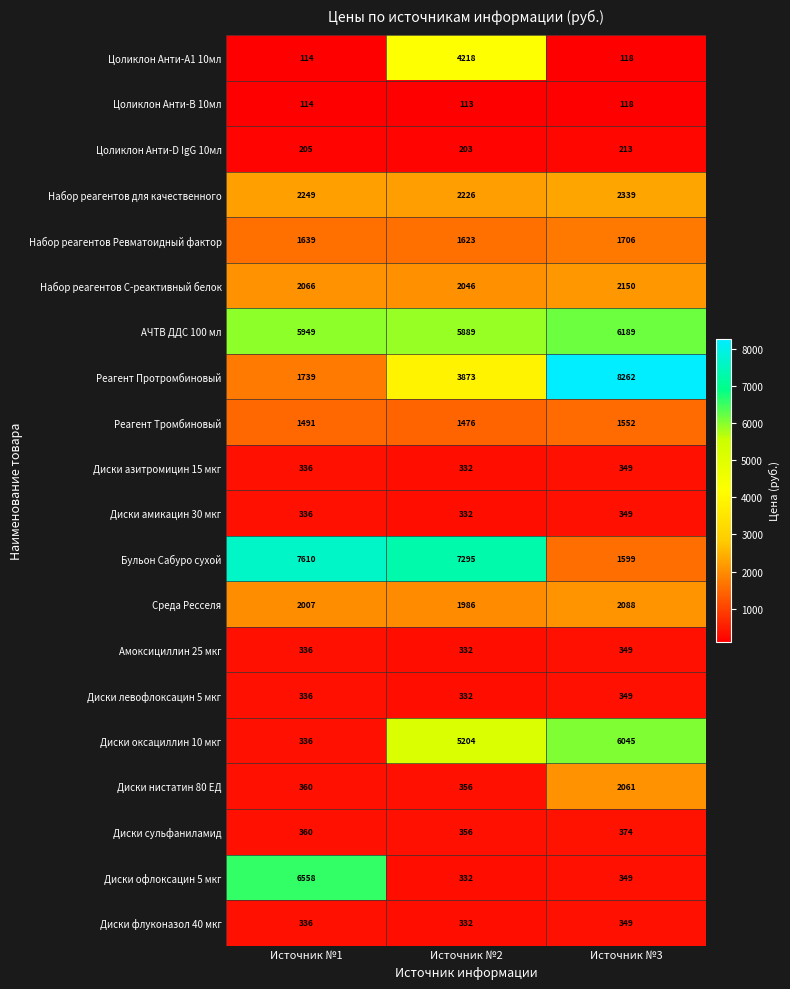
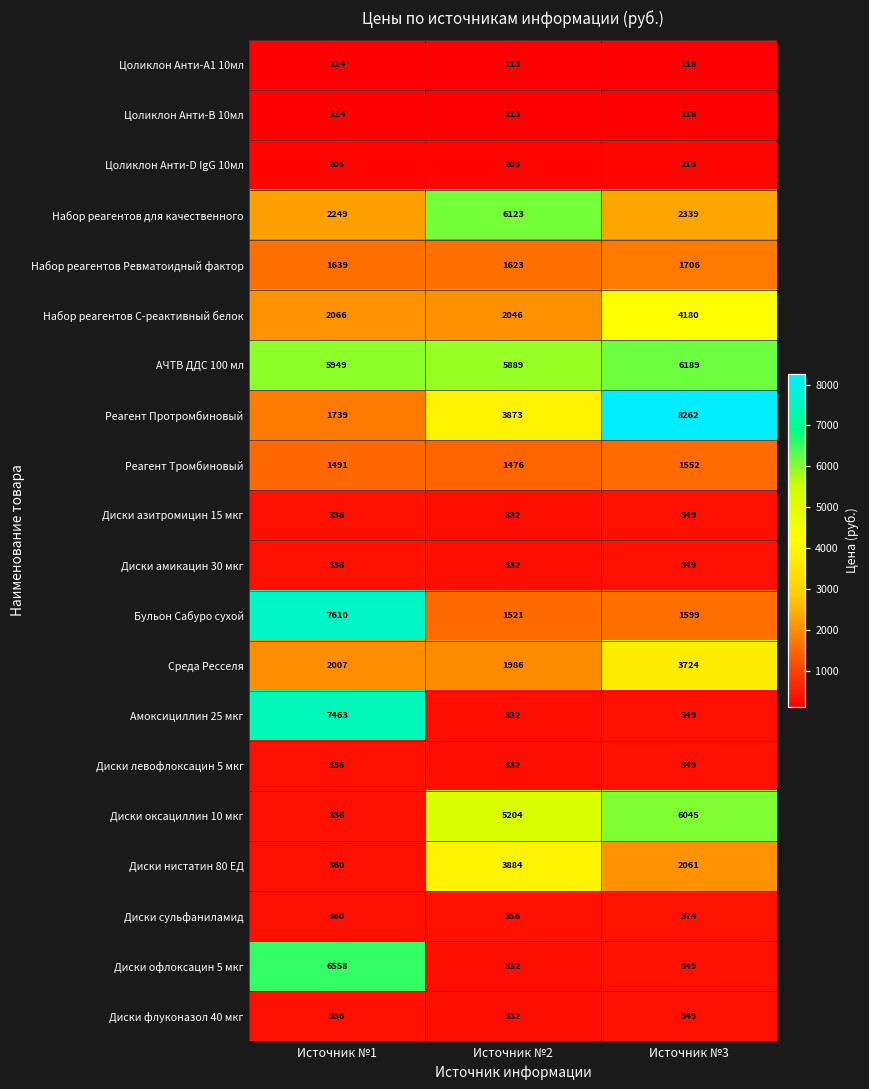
  {
    "Цоликлон Анти-А1 10мл": {
      "Источник №1": 114,
-     "Источник №2": 4218,
+     "Источник №2": 113,
      "Источник №3": 118
    },
    "Цоликлон Анти-B 10мл": {
      "Источник №1": 114,
      "Источник №2": 113,
      "Источник №3": 118
    },
    "Цоликлон Анти-D IgG 10мл": {
      "Источник №1": 205,
      "Источник №2": 203,
      "Источник №3": 213
    },
    "Набор реагентов для качественного": {
      "Источник №1": 2249,
-     "Источник №2": 2226,
+     "Источник №2": 6123,
      "Источник №3": 2339
    },
    "Набор реагентов Ревматоидный фактор": {
      "Источник №1": 1639,
      "Источник №2": 1623,
      "Источник №3": 1706
    },
    "Набор реагентов С-реактивный белок": {
      "Источник №1": 2066,
      "Источник №2": 2046,
-     "Источник №3": 2150
+     "Источник №3": 4180
    },
    "АЧТВ ДДС 100 мл": {
      "Источник №1": 5949,
      "Источник №2": 5889,
      "Источник №3": 6189
    },
    "Реагент Протромбиновый": {
      "Источник №1": 1739,
      "Источник №2": 3873,
      "Источник №3": 8262
    },
    "Реагент Тромбиновый": {
      "Источник №1": 1491,
      "Источник №2": 1476,
      "Источник №3": 1552
    },
    "Диски азитромицин 15 мкг": {
      "Источник №1": 336,
      "Источник №2": 332,
      "Источник №3": 349
    },
    "Диски амикацин 30 мкг": {
      "Источник №1": 336,
      "Источник №2": 332,
      "Источник №3": 349
    },
    "Бульон Сабуро сухой": {
      "Источник №1": 7610,
-     "Источник №2": 7295,
+     "Источник №2": 1521,
      "Источник №3": 1599
    },
    "Среда Ресселя": {
      "Источник №1": 2007,
      "Источник №2": 1986,
-     "Источник №3": 2088
+     "Источник №3": 3724
    },
    "Амоксициллин 25 мкг": {
-     "Источник №1": 336,
+     "Источник №1": 7463,
      "Источник №2": 332,
      "Источник №3": 349
    },
    "Диски левофлоксацин 5 мкг": {
      "Источник №1": 336,
      "Источник №2": 332,
      "Источник №3": 349
    },
    "Диски оксациллин 10 мкг": {
      "Источник №1": 336,
      "Источник №2": 5204,
      "Источник №3": 6045
    },
    "Диски нистатин 80 ЕД": {
      "Источник №1": 360,
-     "Источник №2": 356,
+     "Источник №2": 3884,
      "Источник №3": 2061
    },
    "Диски сульфаниламид": {
      "Источник №1": 360,
      "Источник №2": 356,
      "Источник №3": 374
    },
    "Диски офлоксацин 5 мкг": {
      "Источник №1": 6558,
      "Источник №2": 332,
      "Источник №3": 349
    },
    "Диски флуконазол 40 мкг": {
      "Источник №1": 336,
      "Источник №2": 332,
      "Источник №3": 349
    }
  }
